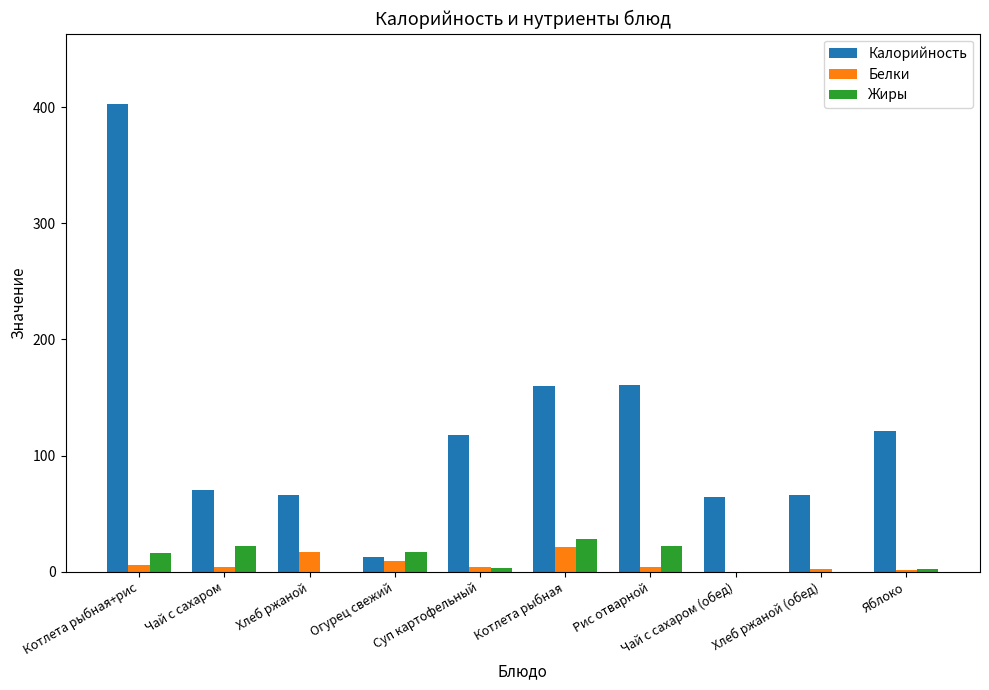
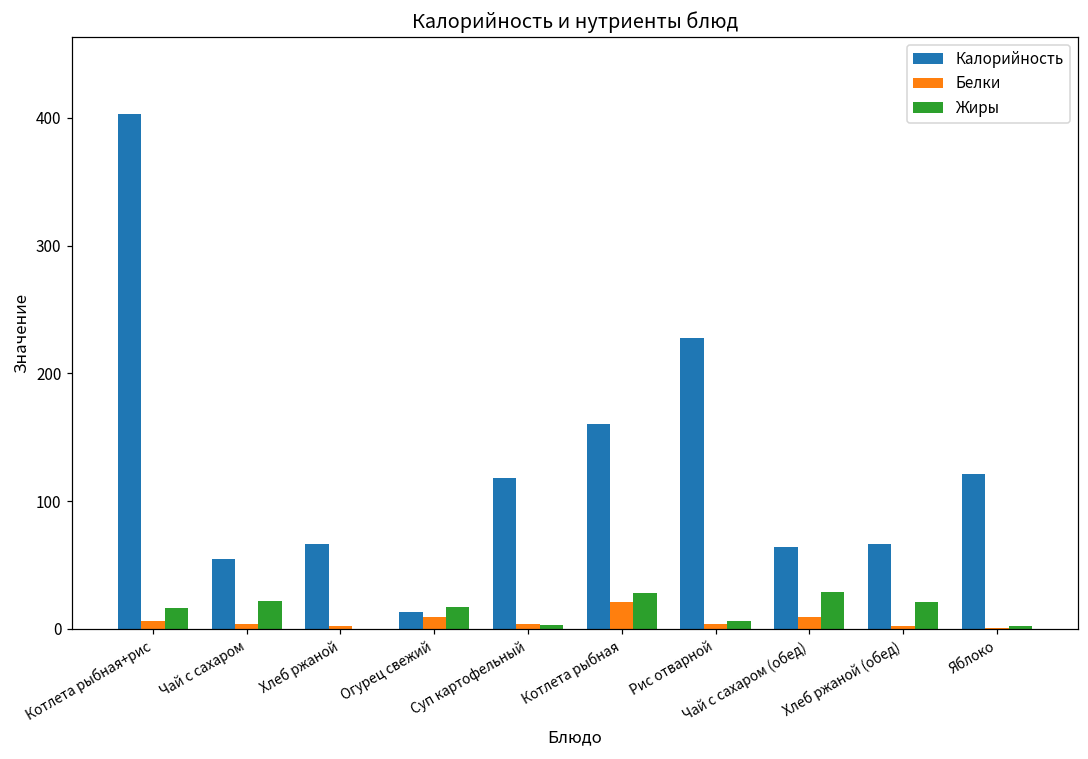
  {
    "Калорийность": {
      "Котлета рыбная+рис": 403,
-     "Чай с сахаром": 70,
+     "Чай с сахаром": 55,
      "Хлеб ржаной": 66,
      "Огурец свежий": 13,
      "Суп картофельный": 118,
      "Котлета рыбная": 160,
-     "Рис отварной": 161,
+     "Рис отварной": 228,
      "Чай с сахаром (обед)": 64,
      "Хлеб ржаной (обед)": 66,
      "Яблоко": 121
    },
    "Белки": {
      "Котлета рыбная+рис": 6,
      "Чай с сахаром": 4,
-     "Хлеб ржаной": 17,
+     "Хлеб ржаной": 2,
      "Огурец свежий": 9,
      "Суп картофельный": 4,
      "Котлета рыбная": 21,
      "Рис отварной": 4,
-     "Чай с сахаром (обед)": 0
+     "Чай с сахаром (обед)": 9
    },
    "Жиры": {
      "Котлета рыбная+рис": 16,
      "Чай с сахаром": 22,
      "Хлеб ржаной": 0,
      "Огурец свежий": 17,
      "Суп картофельный": 3,
      "Котлета рыбная": 28,
-     "Рис отварной": 22,
-     "Чай с сахаром (обед)": 0,
-     "Хлеб ржаной (обед)": 0
+     "Рис отварной": 6,
+     "Чай с сахаром (обед)": 29,
+     "Хлеб ржаной (обед)": 21
    }
  }
